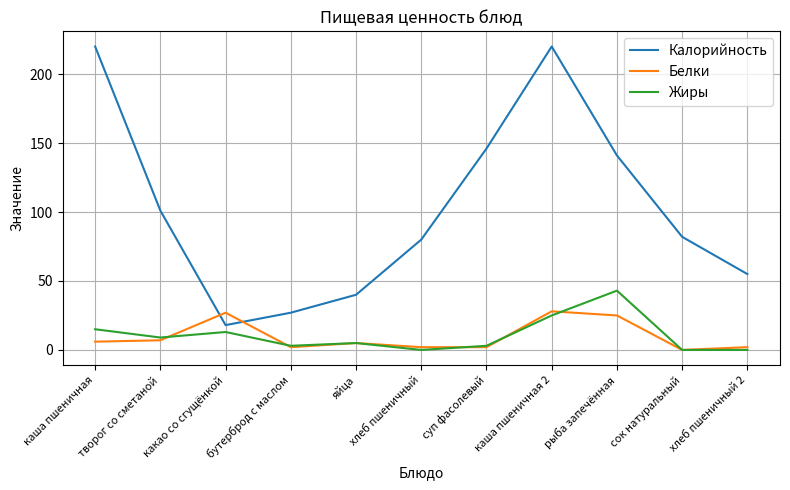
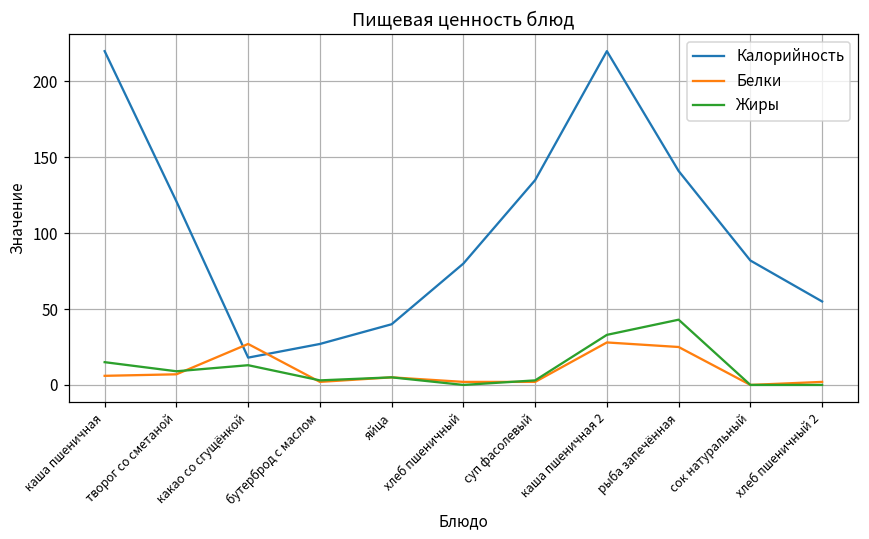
  {
    "Калорийность": {
      "каша пшеничная": 220,
-     "творог со сметаной": 101,
+     "творог со сметаной": 121,
      "какао со сгущёнкой": 18,
      "бутерброд с маслом": 27,
      "яйца": 40,
      "хлеб пшеничный": 80,
-     "суп фасолевый": 146,
+     "суп фасолевый": 135,
      "каша пшеничная 2": 220,
      "рыба запечённая": 141,
      "сок натуральный": 82,
      "хлеб пшеничный 2": 55
    },
    "Белки": {
      "каша пшеничная": 6,
      "творог со сметаной": 7,
      "какао со сгущёнкой": 27,
      "хлеб пшеничный": 2,
      "каша пшеничная 2": 28,
      "рыба запечённая": 25,
      "хлеб пшеничный 2": 2
    },
    "Жиры": {
      "каша пшеничная": 15,
      "творог со сметаной": 9,
      "какао со сгущёнкой": 13,
      "хлеб пшеничный": 0,
-     "каша пшеничная 2": 25,
+     "каша пшеничная 2": 33,
      "рыба запечённая": 43,
      "хлеб пшеничный 2": 0
    }
  }
